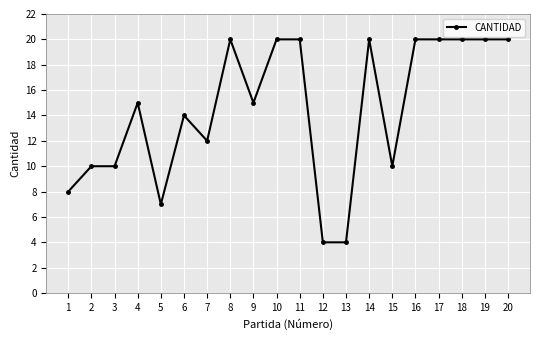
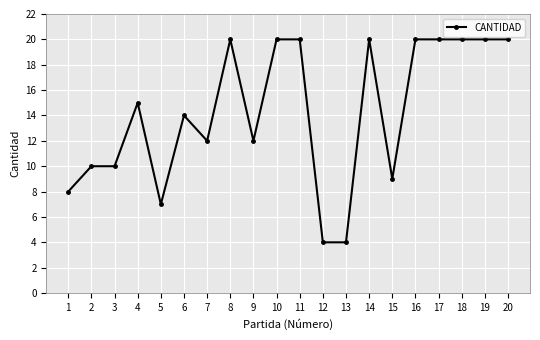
  {
    "1": 8,
    "2": 10,
    "3": 10,
    "4": 15,
    "5": 7,
    "6": 14,
    "7": 12,
    "8": 20,
-   "9": 15,
+   "9": 12,
    "10": 20,
    "11": 20,
    "12": 4,
    "13": 4,
    "14": 20,
-   "15": 10,
+   "15": 9,
    "16": 20,
    "17": 20,
    "18": 20,
    "19": 20,
    "20": 20
  }
